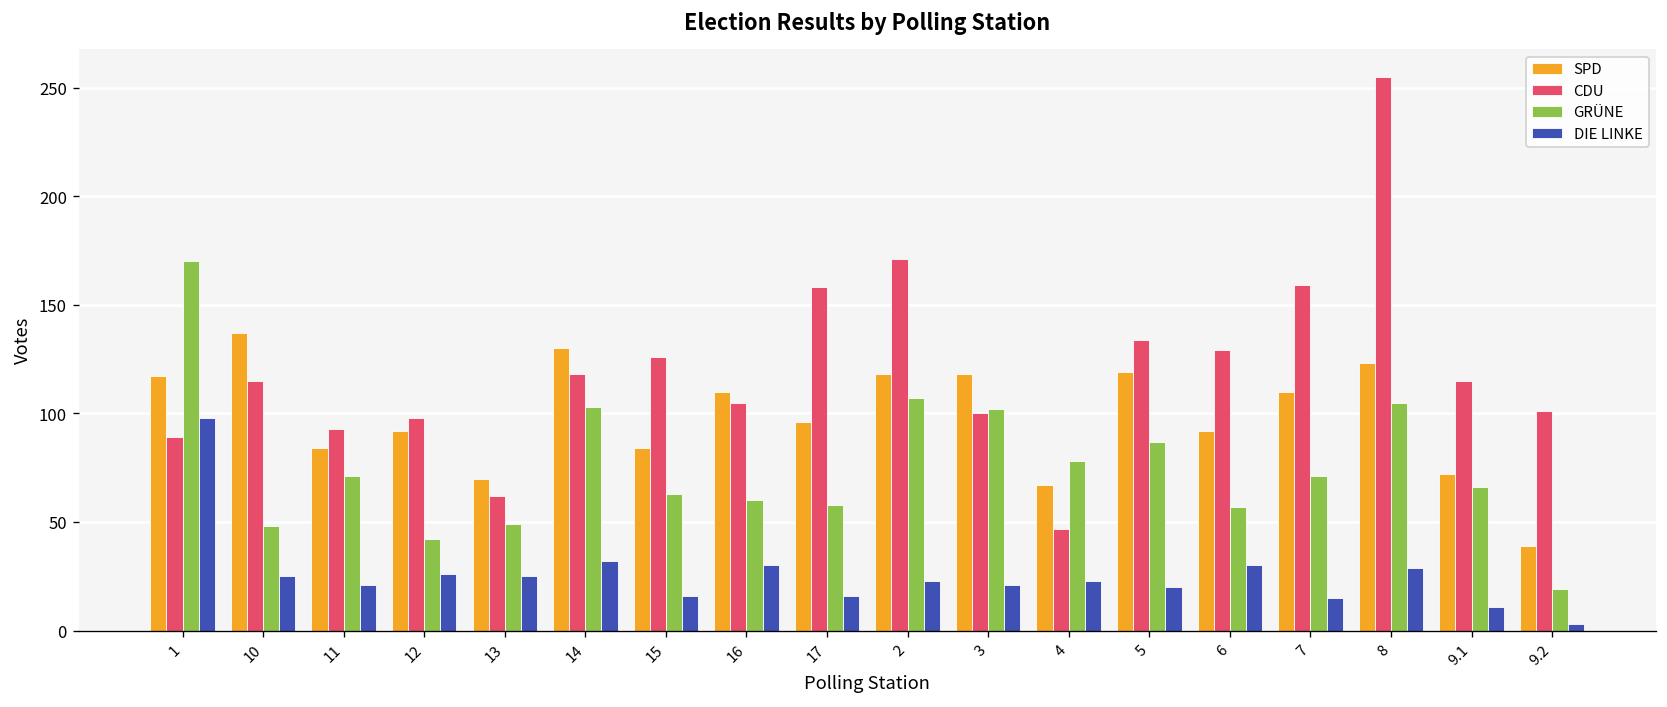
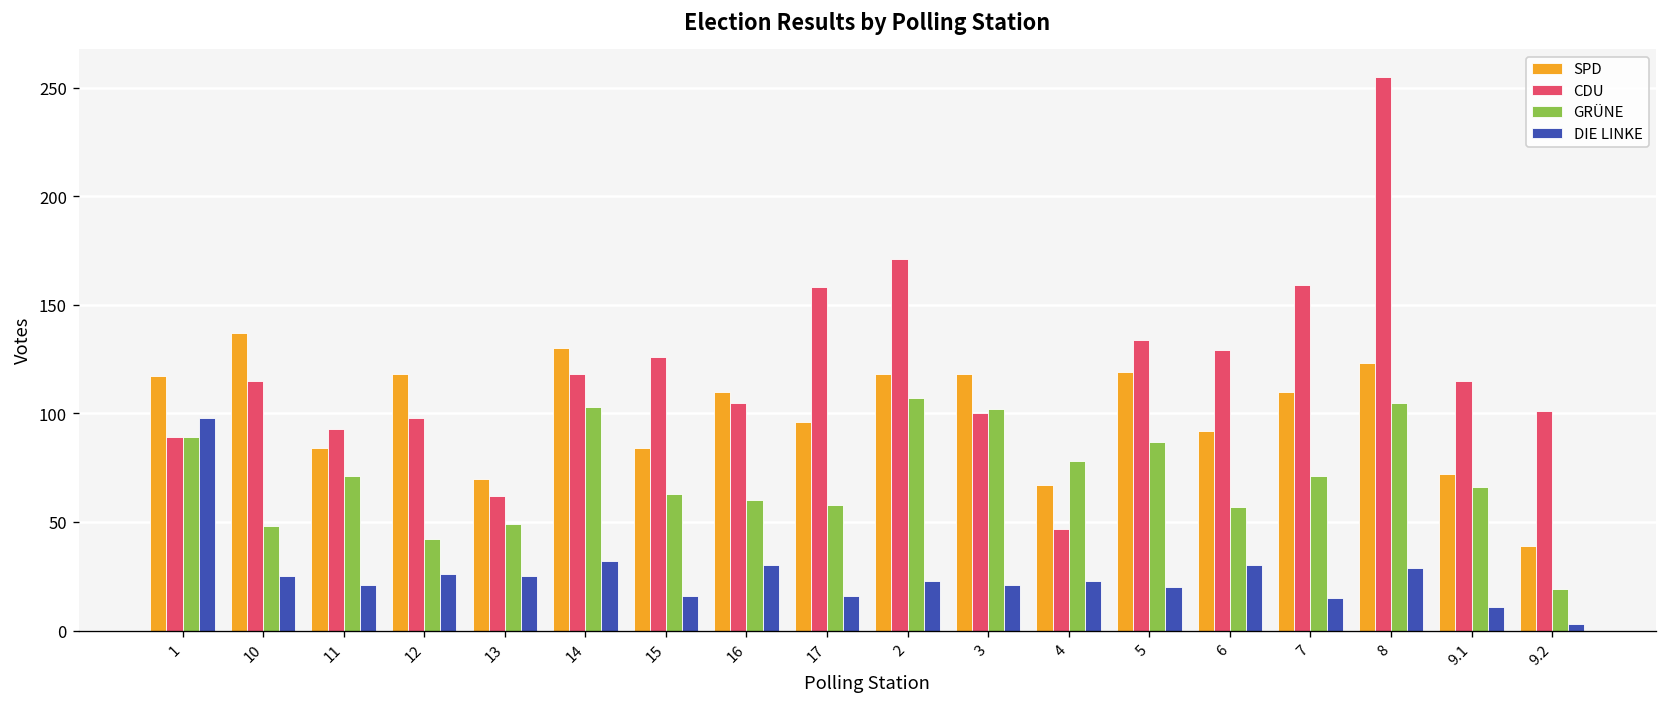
  {
    "SPD": {
      "1": 117,
      "10": 137,
      "11": 84,
-     "12": 92,
+     "12": 118,
      "13": 70,
      "14": 130,
      "15": 84,
      "16": 110,
      "17": 96,
      "2": 118,
      "3": 118,
      "4": 67,
      "5": 119,
      "6": 92,
      "7": 110,
      "8": 123,
      "9.1": 72,
      "9.2": 39
    },
    "CDU": {
      "1": 89,
      "10": 115,
      "11": 93,
      "12": 98,
      "13": 62,
      "14": 118,
      "15": 126,
      "16": 105,
      "17": 158,
      "2": 171,
      "3": 100,
      "4": 47,
      "5": 134,
      "6": 129,
      "7": 159,
      "8": 255,
      "9.1": 115,
      "9.2": 101
    },
    "GRÜNE": {
-     "1": 170,
+     "1": 89,
      "10": 48,
      "11": 71,
      "12": 42,
      "13": 49,
      "14": 103,
      "15": 63,
      "16": 60,
      "17": 58,
      "2": 107,
      "3": 102,
      "4": 78,
      "5": 87,
      "6": 57,
      "7": 71,
      "8": 105,
      "9.1": 66,
      "9.2": 19
    },
    "DIE LINKE": {
      "1": 98,
      "10": 25,
      "11": 21,
      "12": 26,
      "13": 25,
      "14": 32,
      "15": 16,
      "16": 30,
      "17": 16,
      "2": 23,
      "3": 21,
      "4": 23,
      "5": 20,
      "6": 30,
      "7": 15,
      "8": 29,
      "9.1": 11,
      "9.2": 3
    }
  }
